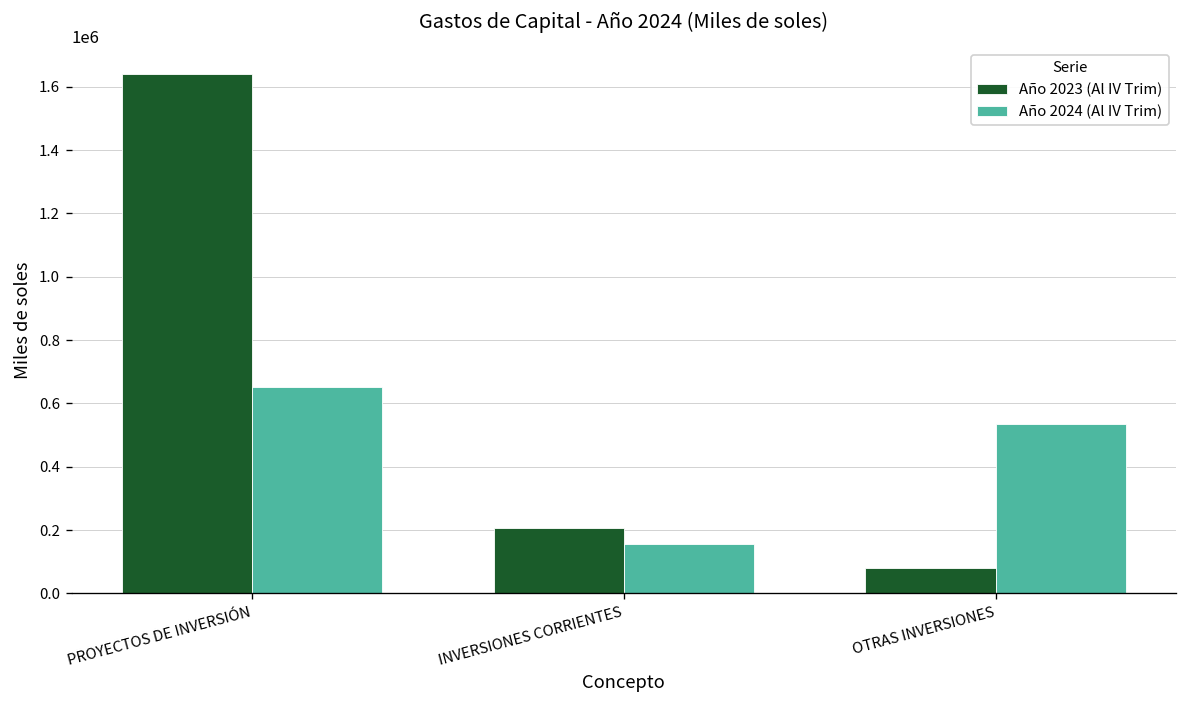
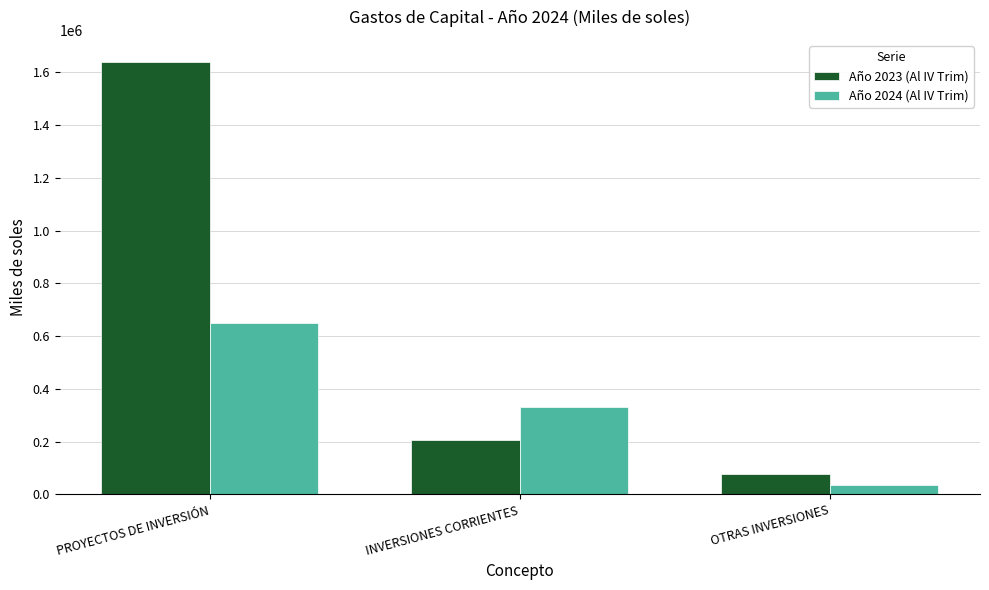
  {
    "Año 2023 (Al IV Trim)": {
      "PROYECTOS DE INVERSIÓN": 1640000,
      "INVERSIONES CORRIENTES": 210000,
      "OTRAS INVERSIONES": 80000
    },
    "Año 2024 (Al IV Trim)": {
      "PROYECTOS DE INVERSIÓN": 650000,
-     "INVERSIONES CORRIENTES": 160000,
-     "OTRAS INVERSIONES": 540000
+     "INVERSIONES CORRIENTES": 330000,
+     "OTRAS INVERSIONES": 30000
    }
  }
